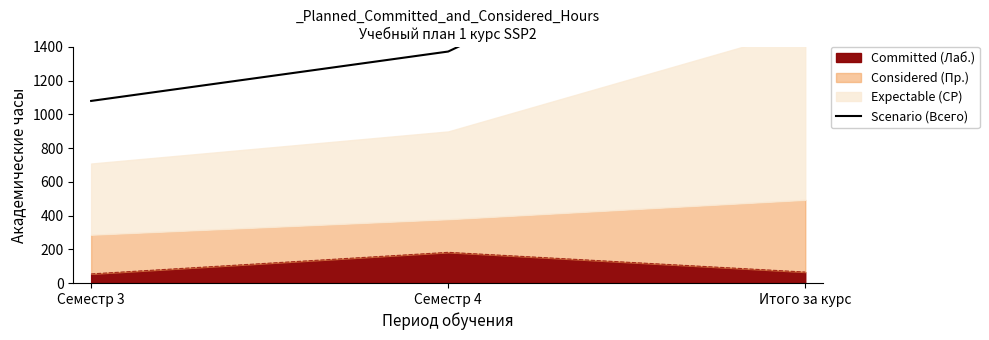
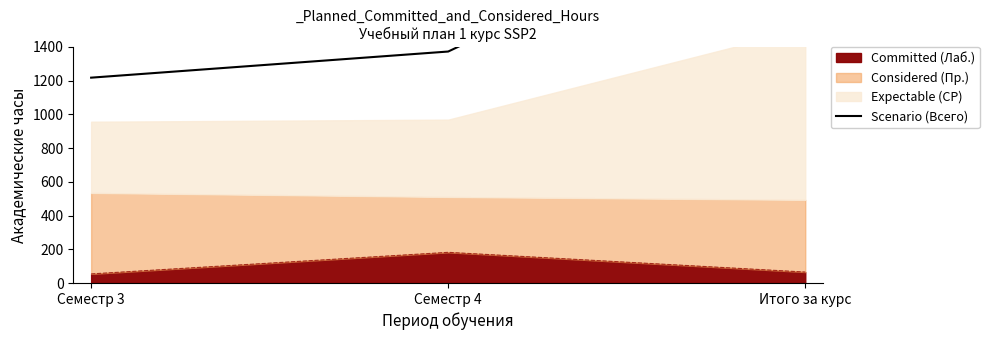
  {
    "Scenario (Всего)": {
-     "Семестр 3": 1080,
+     "Семестр 3": 1220,
      "Семестр 4": 1370
    },
    "Committed (Лаб.)": {
      "Семестр 3": 50,
      "Семестр 4": 180,
      "Итого за курс": 70
    },
    "Considered (Пр.)": {
-     "Семестр 3": 230,
-     "Семестр 4": 200,
+     "Семестр 3": 480,
+     "Семестр 4": 330,
      "Итого за курс": 430
    },
    "Expectable (СР)": {
      "Семестр 3": 420,
-     "Семестр 4": 520
+     "Семестр 4": 460
    }
  }
